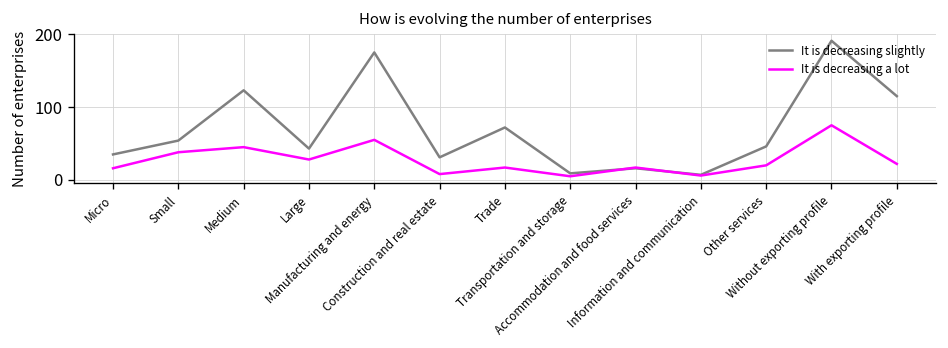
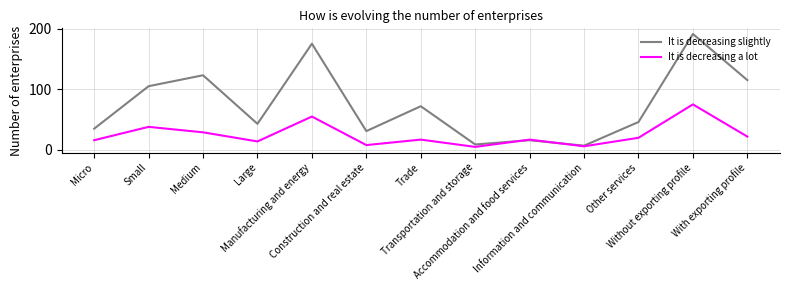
  {
    "It is decreasing slightly": {
      "Micro": 40,
-     "Small": 50,
+     "Small": 110,
      "Medium": 120,
      "Large": 40,
      "Manufacturing and energy": 180,
      "Construction and real estate": 30,
      "Trade": 70,
      "Other services": 50,
      "Without exporting profile": 190,
      "With exporting profile": 120
    },
    "It is decreasing a lot": {
      "Micro": 20,
      "Small": 40,
-     "Medium": 50,
-     "Large": 30,
+     "Medium": 30,
+     "Large": 10,
      "Manufacturing and energy": 60,
      "Construction and real estate": 10,
      "Trade": 20,
      "Other services": 20,
      "Without exporting profile": 80,
      "With exporting profile": 20
    }
  }
